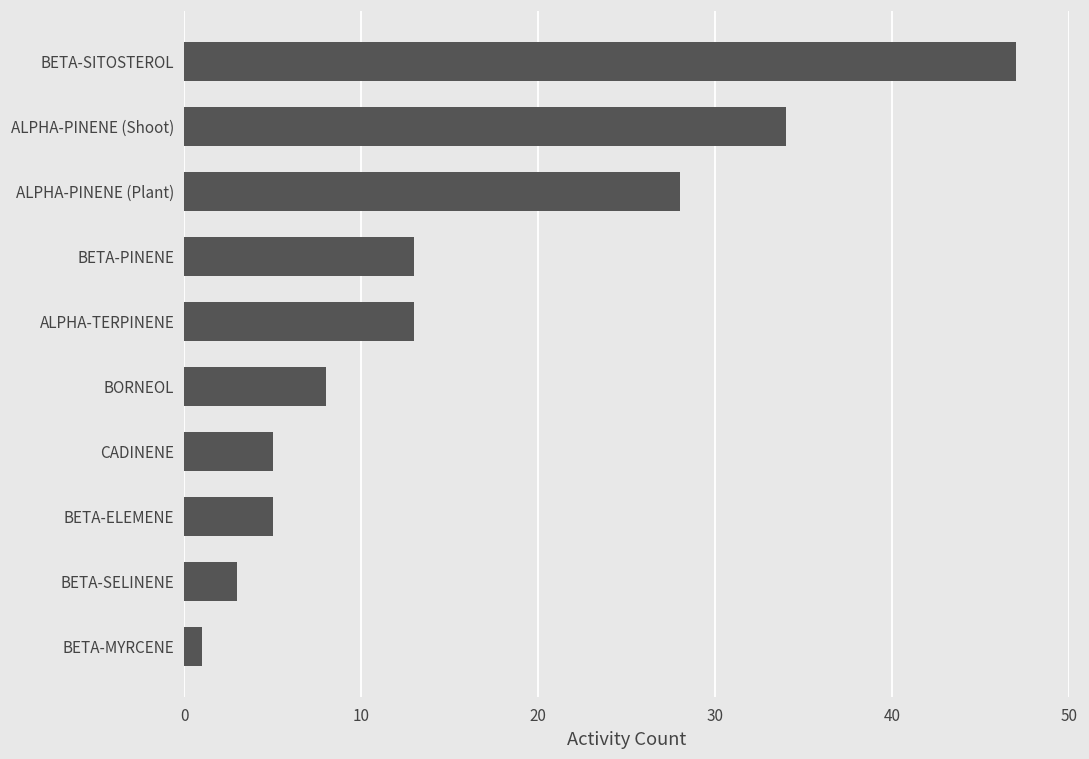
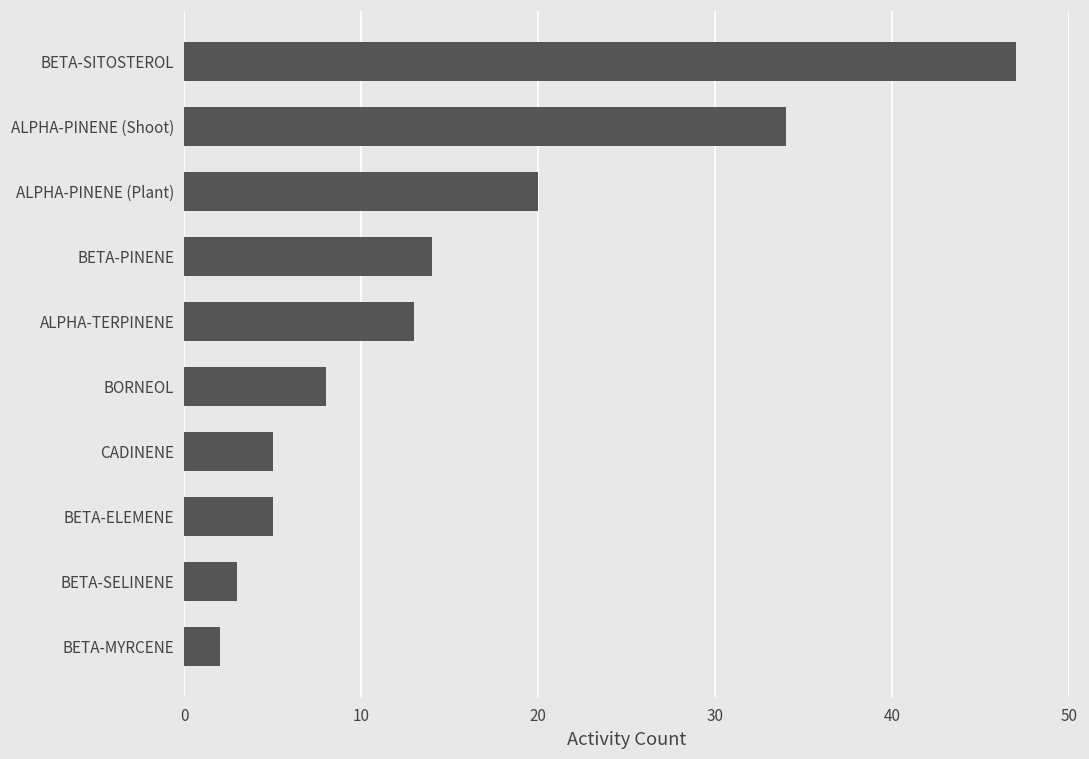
  {
    "BETA-SITOSTEROL": 47,
    "ALPHA-PINENE (Shoot)": 34,
-   "ALPHA-PINENE (Plant)": 28,
-   "BETA-PINENE": 13,
+   "ALPHA-PINENE (Plant)": 20,
+   "BETA-PINENE": 14,
    "ALPHA-TERPINENE": 13,
    "BORNEOL": 8,
    "CADINENE": 5,
    "BETA-ELEMENE": 5,
    "BETA-SELINENE": 3,
-   "BETA-MYRCENE": 1
+   "BETA-MYRCENE": 2
  }
